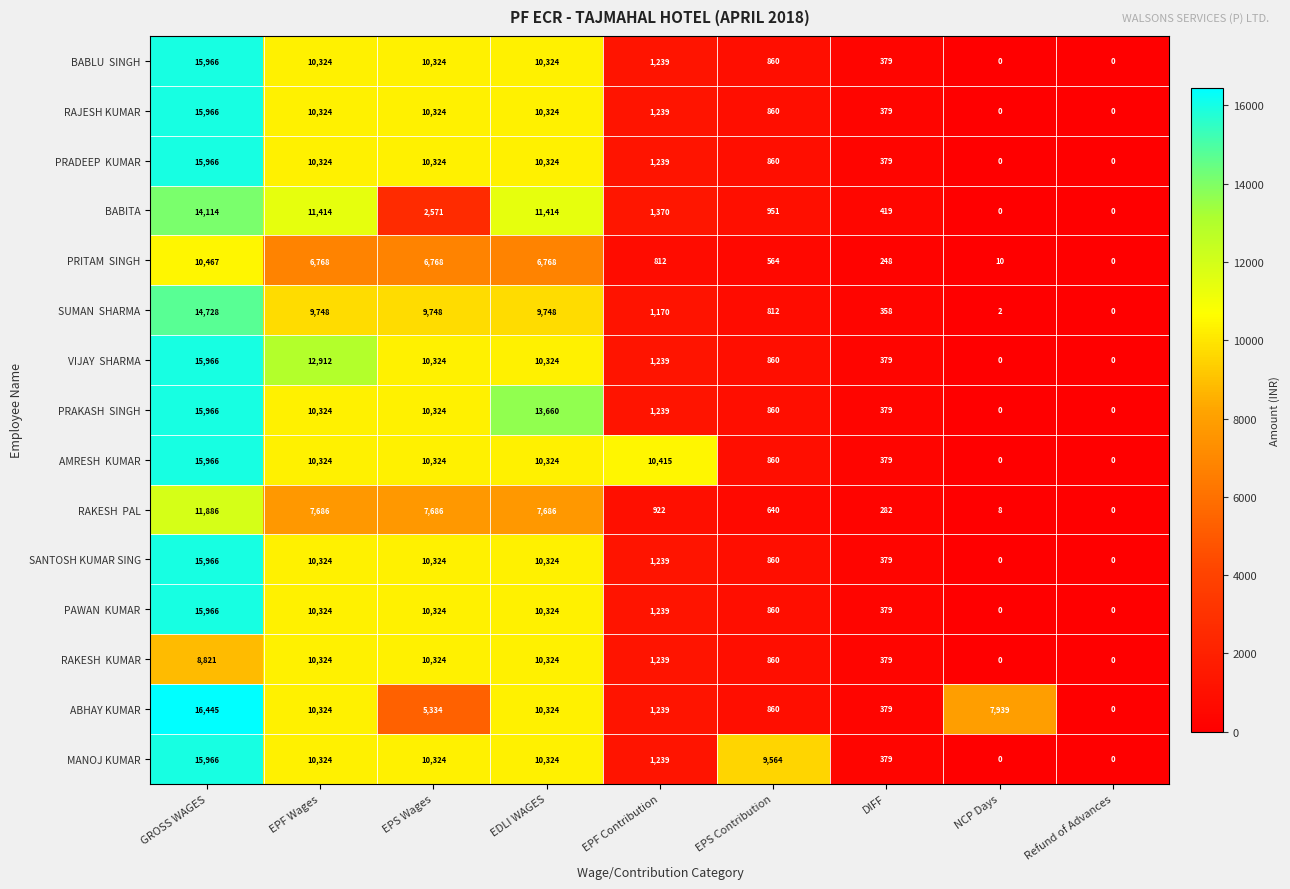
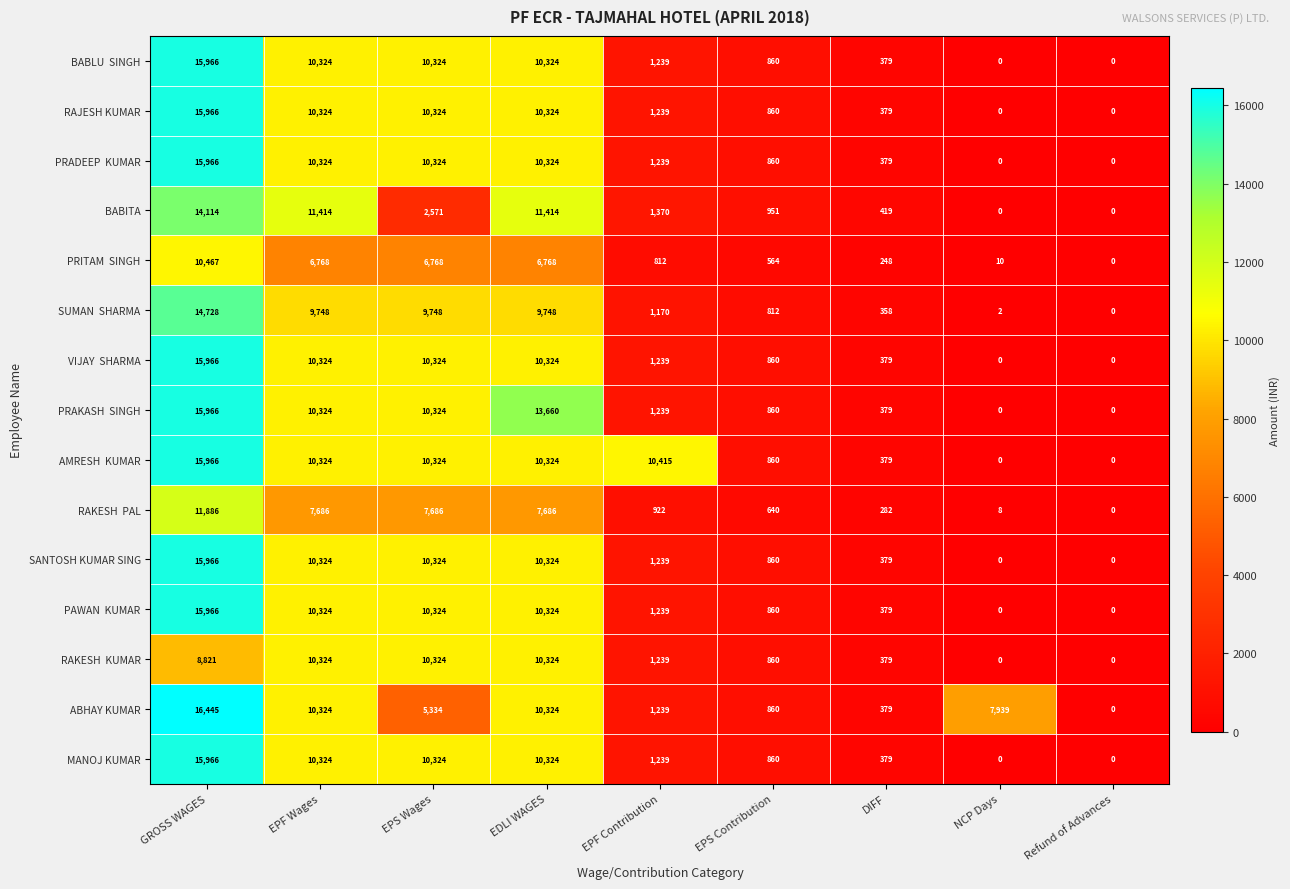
  {
    "BABLU SINGH": {
      "GROSS WAGES": "15,966",
      "EPF Wages": "10,324",
      "EPS Wages": "10,324",
      "EDLI WAGES": "10,324",
      "EPF Contribution": "1,239",
      "EPS Contribution": "860",
      "DIFF": "379",
      "NCP Days": "0",
      "Refund of Advances": "0"
    },
    "RAJESH KUMAR": {
      "GROSS WAGES": "15,966",
      "EPF Wages": "10,324",
      "EPS Wages": "10,324",
      "EDLI WAGES": "10,324",
      "EPF Contribution": "1,239",
      "EPS Contribution": "860",
      "DIFF": "379",
      "NCP Days": "0",
      "Refund of Advances": "0"
    },
    "PRADEEP KUMAR": {
      "GROSS WAGES": "15,966",
      "EPF Wages": "10,324",
      "EPS Wages": "10,324",
      "EDLI WAGES": "10,324",
      "EPF Contribution": "1,239",
      "EPS Contribution": "860",
      "DIFF": "379",
      "NCP Days": "0",
      "Refund of Advances": "0"
    },
    "BABITA": {
      "GROSS WAGES": "14,114",
      "EPF Wages": "11,414",
      "EPS Wages": "2,571",
      "EDLI WAGES": "11,414",
      "EPF Contribution": "1,370",
      "EPS Contribution": "951",
      "DIFF": "419",
      "NCP Days": "0",
      "Refund of Advances": "0"
    },
    "PRITAM SINGH": {
      "GROSS WAGES": "10,467",
      "EPF Wages": "6,768",
      "EPS Wages": "6,768",
      "EDLI WAGES": "6,768",
      "EPF Contribution": "812",
      "EPS Contribution": "564",
      "DIFF": "248",
      "NCP Days": "10",
      "Refund of Advances": "0"
    },
    "SUMAN SHARMA": {
      "GROSS WAGES": "14,728",
      "EPF Wages": "9,748",
      "EPS Wages": "9,748",
      "EDLI WAGES": "9,748",
      "EPF Contribution": "1,170",
      "EPS Contribution": "812",
      "DIFF": "358",
      "NCP Days": "2",
      "Refund of Advances": "0"
    },
    "VIJAY SHARMA": {
      "GROSS WAGES": "15,966",
-     "EPF Wages": "12,912",
+     "EPF Wages": "10,324",
      "EPS Wages": "10,324",
      "EDLI WAGES": "10,324",
      "EPF Contribution": "1,239",
      "EPS Contribution": "860",
      "DIFF": "379",
      "NCP Days": "0",
      "Refund of Advances": "0"
    },
    "PRAKASH SINGH": {
      "GROSS WAGES": "15,966",
      "EPF Wages": "10,324",
      "EPS Wages": "10,324",
      "EDLI WAGES": "13,660",
      "EPF Contribution": "1,239",
      "EPS Contribution": "860",
      "DIFF": "379",
      "NCP Days": "0",
      "Refund of Advances": "0"
    },
    "AMRESH KUMAR": {
      "GROSS WAGES": "15,966",
      "EPF Wages": "10,324",
      "EPS Wages": "10,324",
      "EDLI WAGES": "10,324",
      "EPF Contribution": "10,415",
      "EPS Contribution": "860",
      "DIFF": "379",
      "NCP Days": "0",
      "Refund of Advances": "0"
    },
    "RAKESH PAL": {
      "GROSS WAGES": "11,886",
      "EPF Wages": "7,686",
      "EPS Wages": "7,686",
      "EDLI WAGES": "7,686",
      "EPF Contribution": "922",
      "EPS Contribution": "640",
      "DIFF": "282",
      "NCP Days": "8",
      "Refund of Advances": "0"
    },
    "SANTOSH KUMAR SING": {
      "GROSS WAGES": "15,966",
      "EPF Wages": "10,324",
      "EPS Wages": "10,324",
      "EDLI WAGES": "10,324",
      "EPF Contribution": "1,239",
      "EPS Contribution": "860",
      "DIFF": "379",
      "NCP Days": "0",
      "Refund of Advances": "0"
    },
    "PAWAN KUMAR": {
      "GROSS WAGES": "15,966",
      "EPF Wages": "10,324",
      "EPS Wages": "10,324",
      "EDLI WAGES": "10,324",
      "EPF Contribution": "1,239",
      "EPS Contribution": "860",
      "DIFF": "379",
      "NCP Days": "0",
      "Refund of Advances": "0"
    },
    "RAKESH KUMAR": {
      "GROSS WAGES": "8,821",
      "EPF Wages": "10,324",
      "EPS Wages": "10,324",
      "EDLI WAGES": "10,324",
      "EPF Contribution": "1,239",
      "EPS Contribution": "860",
      "DIFF": "379",
      "NCP Days": "0",
      "Refund of Advances": "0"
    },
    "ABHAY KUMAR": {
      "GROSS WAGES": "16,445",
      "EPF Wages": "10,324",
      "EPS Wages": "5,334",
      "EDLI WAGES": "10,324",
      "EPF Contribution": "1,239",
      "EPS Contribution": "860",
      "DIFF": "379",
      "NCP Days": "7,939",
      "Refund of Advances": "0"
    },
    "MANOJ KUMAR": {
      "GROSS WAGES": "15,966",
      "EPF Wages": "10,324",
      "EPS Wages": "10,324",
      "EDLI WAGES": "10,324",
      "EPF Contribution": "1,239",
-     "EPS Contribution": "9,564",
+     "EPS Contribution": "860",
      "DIFF": "379",
      "NCP Days": "0",
      "Refund of Advances": "0"
    }
  }
